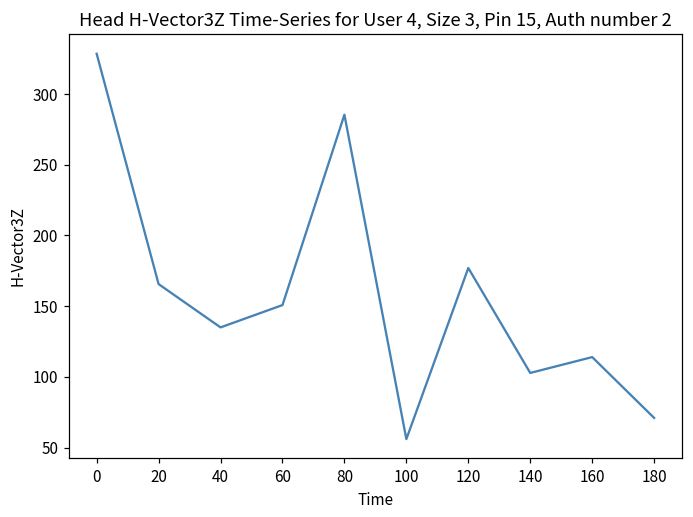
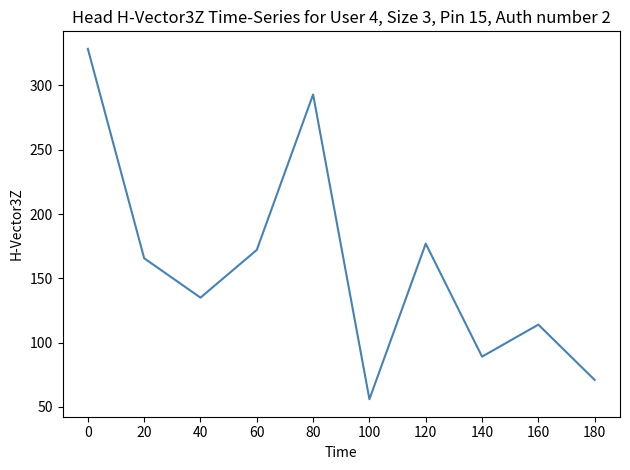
  {
    "0": 329,
    "20": 166,
    "40": 135,
-   "60": 151,
-   "80": 285,
+   "60": 172,
+   "80": 293,
    "100": 56,
    "120": 177,
-   "140": 103,
+   "140": 89,
    "160": 114,
    "180": 71
  }
